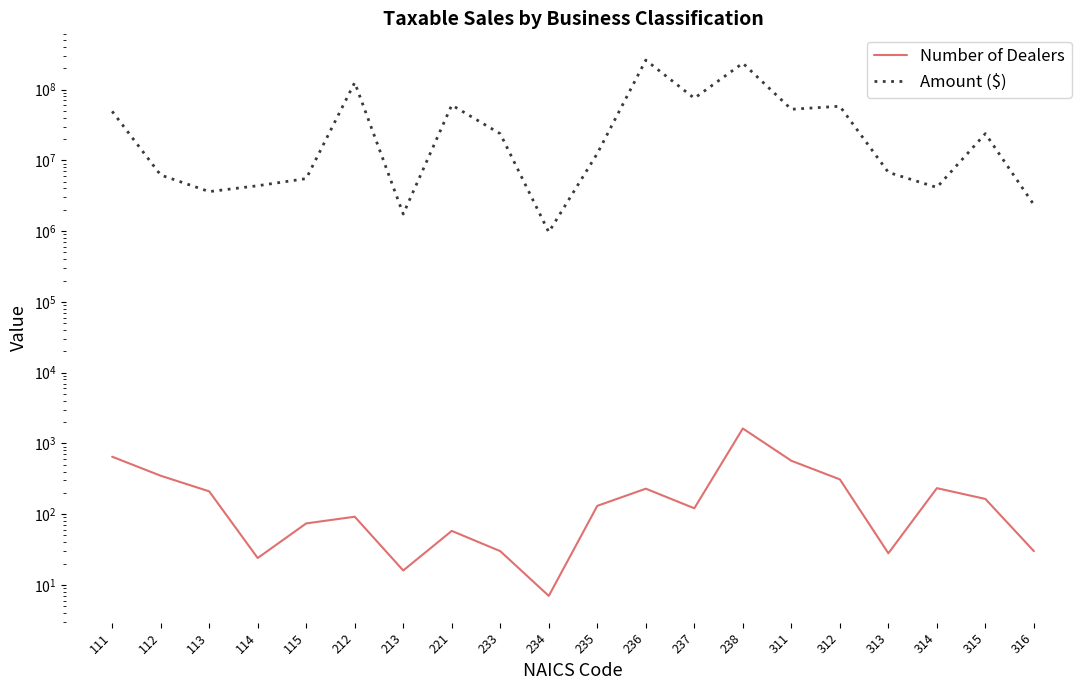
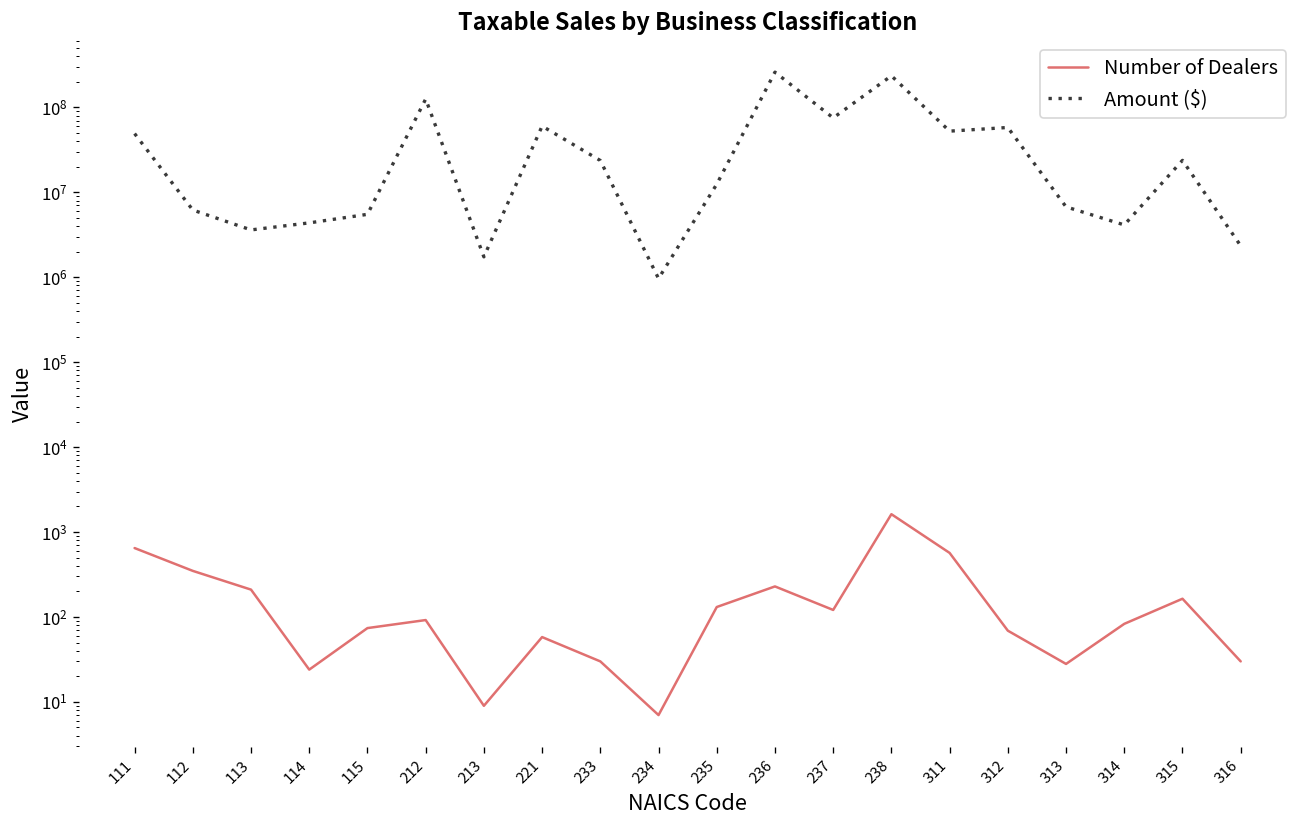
  {
    "Number of Dealers": {
      "111": 600,
      "112": 300,
      "113": 210,
      "114": 24,
      "115": 70,
      "212": 90,
-     "213": 16,
+     "213": 9,
      "221": 60,
      "233": 30,
      "234": 7,
      "235": 130,
      "236": 230,
      "237": 120,
      "238": 1600,
      "311": 600,
-     "312": 300,
+     "312": 70,
      "313": 28,
-     "314": 230,
+     "314": 80,
      "315": 160,
      "316": 30
    },
    "Amount ($)": {
      "111": 50000000,
      "112": 6000000,
      "113": 4000000,
      "114": 4000000,
      "115": 6000000,
      "212": 130000000,
      "213": 1700000,
      "221": 60000000,
      "233": 24000000,
      "234": 1000000,
      "235": 12000000,
      "236": 260000000,
      "237": 80000000,
      "238": 240000000,
      "311": 50000000,
      "312": 60000000,
      "313": 7000000,
      "314": 4000000,
      "315": 24000000,
      "316": 2300000
    }
  }
